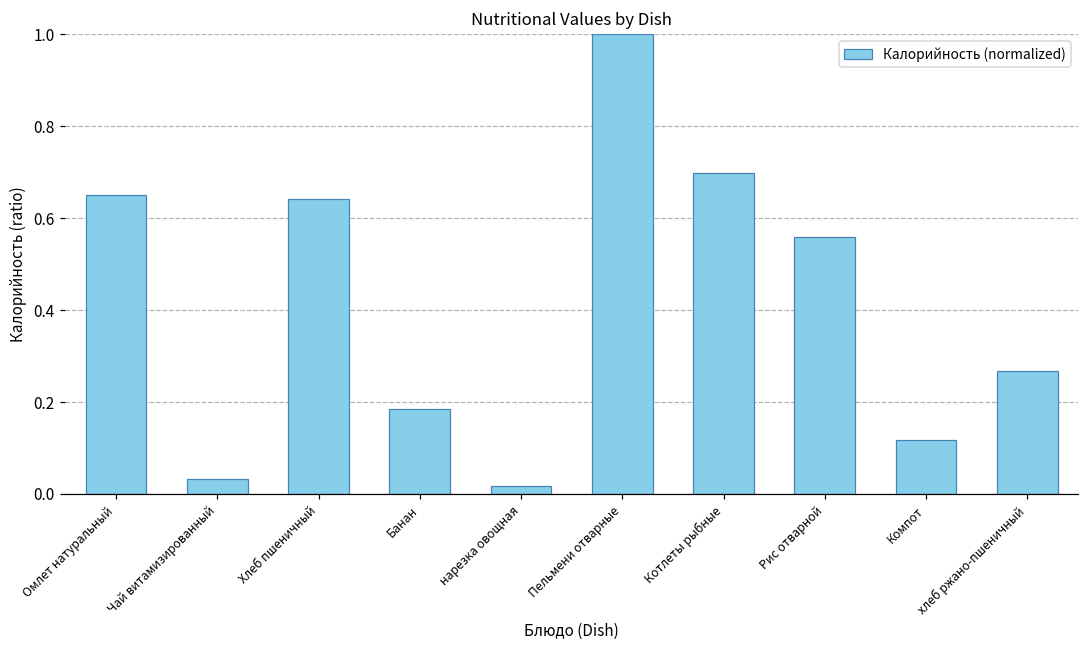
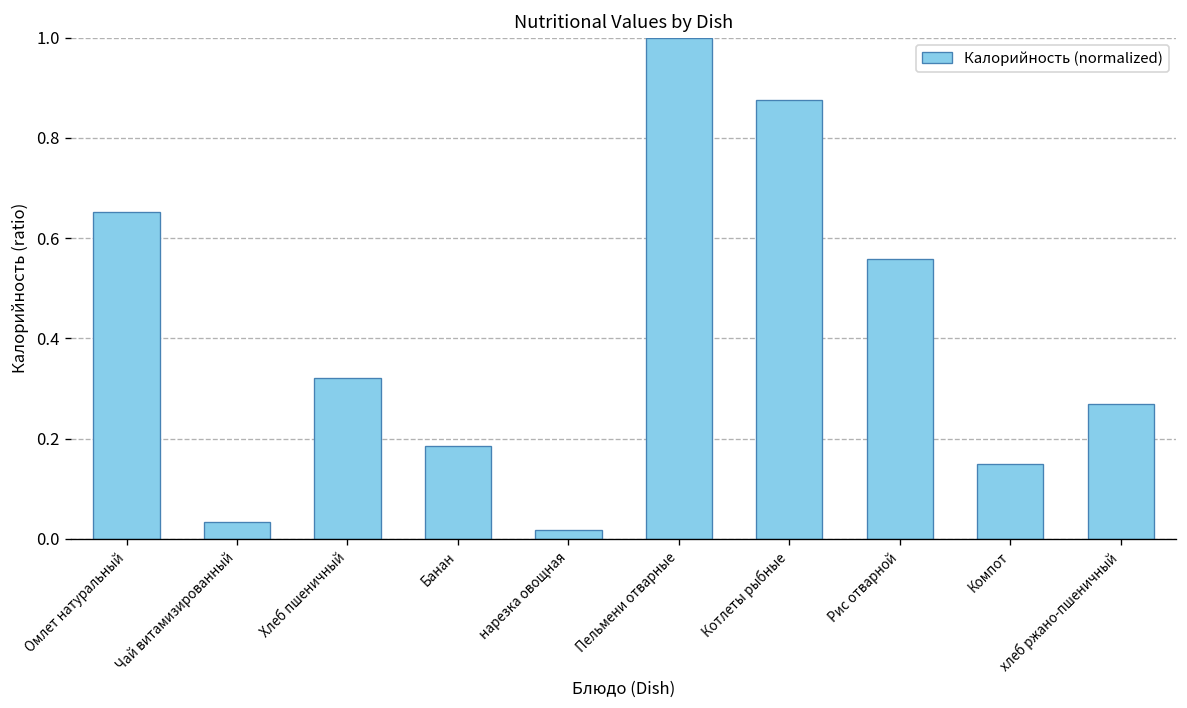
  {
    "Омлет натуральный": 0.65,
    "Чай витамизированный": 0.03,
-   "Хлеб пшеничный": 0.64,
+   "Хлеб пшеничный": 0.32,
    "Банан": 0.19,
    "нарезка овощная": 0.02,
    "Пельмени отварные": 1.00,
-   "Котлеты рыбные": 0.70,
+   "Котлеты рыбные": 0.87,
    "Рис отварной": 0.56,
-   "Компот": 0.12,
+   "Компот": 0.15,
    "хлеб ржано-пшеничный": 0.27
  }
